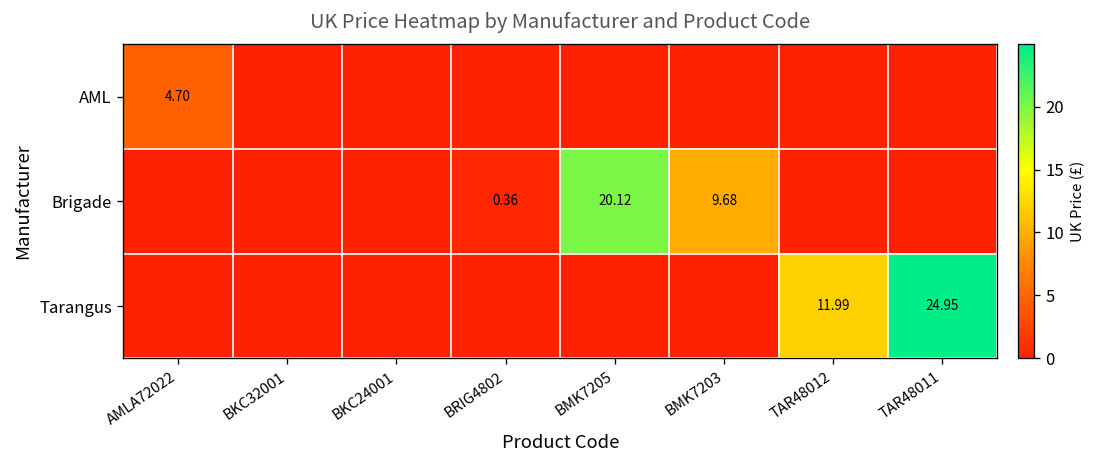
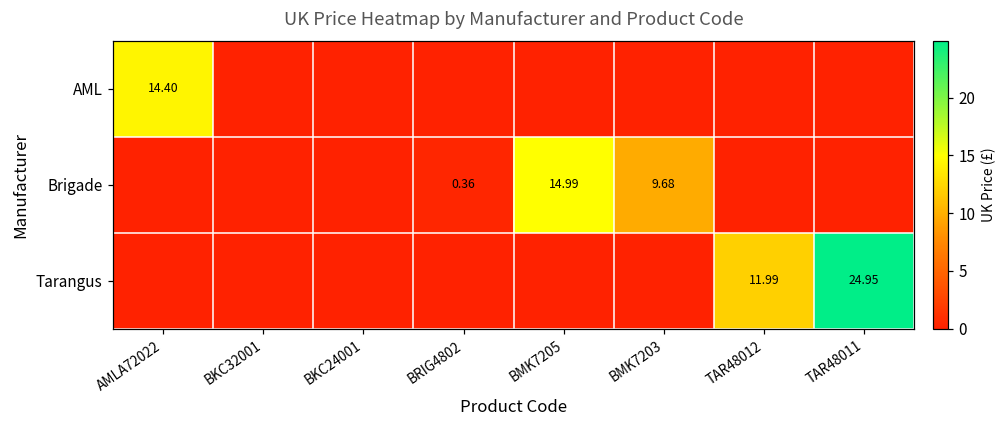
  {
    "AML": {
-     "AMLA72022": 4.70
+     "AMLA72022": 14.40
    },
    "Brigade": {
      "BRIG4802": 0.36,
-     "BMK7205": 20.12,
+     "BMK7205": 14.99,
      "BMK7203": 9.68
    },
    "Tarangus": {
      "TAR48012": 11.99,
      "TAR48011": 24.95
    }
  }
